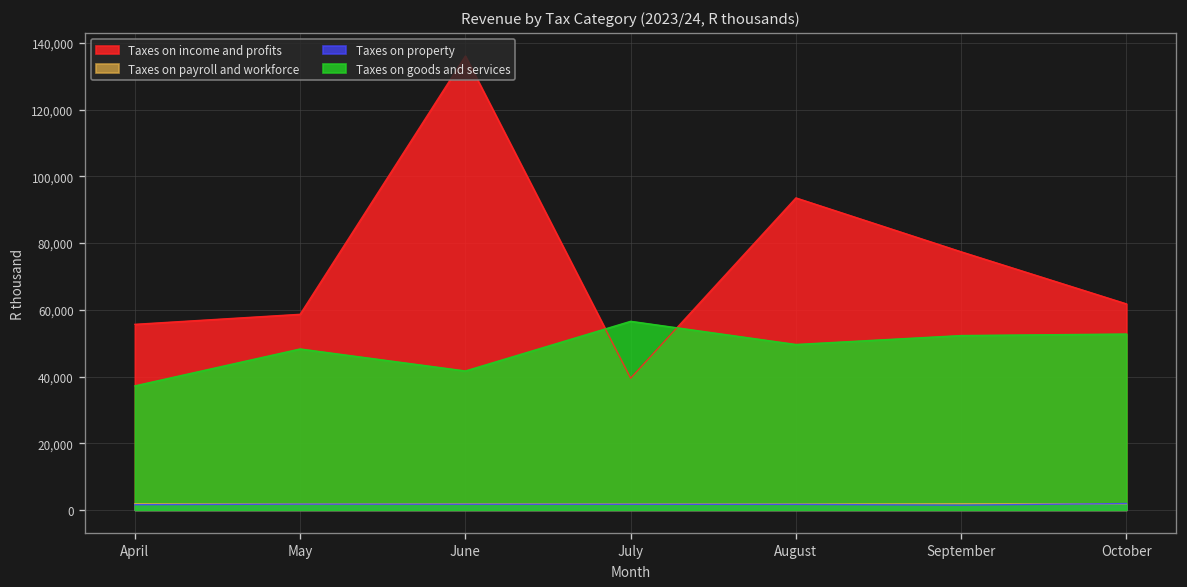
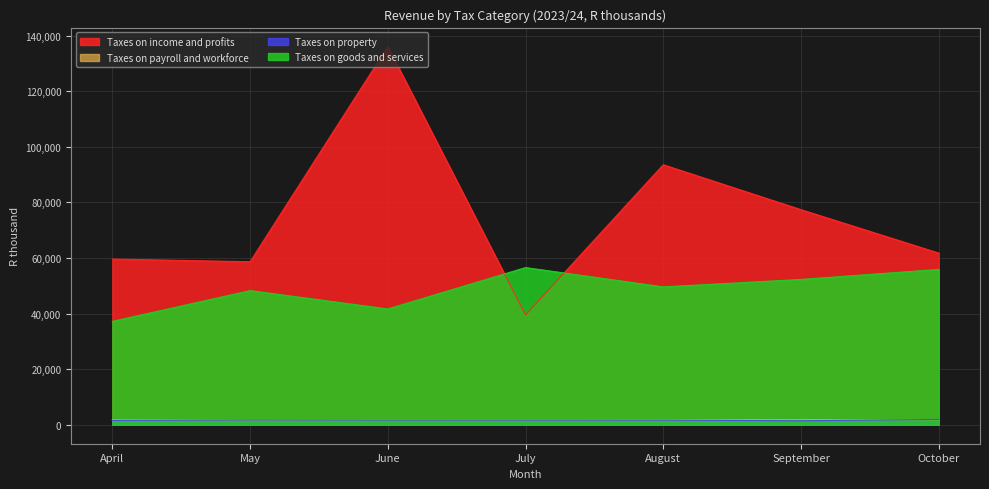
  {
    "Taxes on income and profits": {
-     "April": "56,000",
+     "April": "60,000",
      "May": "59,000",
      "July": "39,000",
      "August": "94,000",
      "September": "77,000",
      "October": "62,000"
    },
    "Taxes on goods and services": {
      "April": "37,000",
      "May": "48,000",
      "June": "42,000",
      "July": "57,000",
      "August": "50,000",
      "September": "52,000",
-     "October": "53,000"
+     "October": "56,000"
    }
  }
